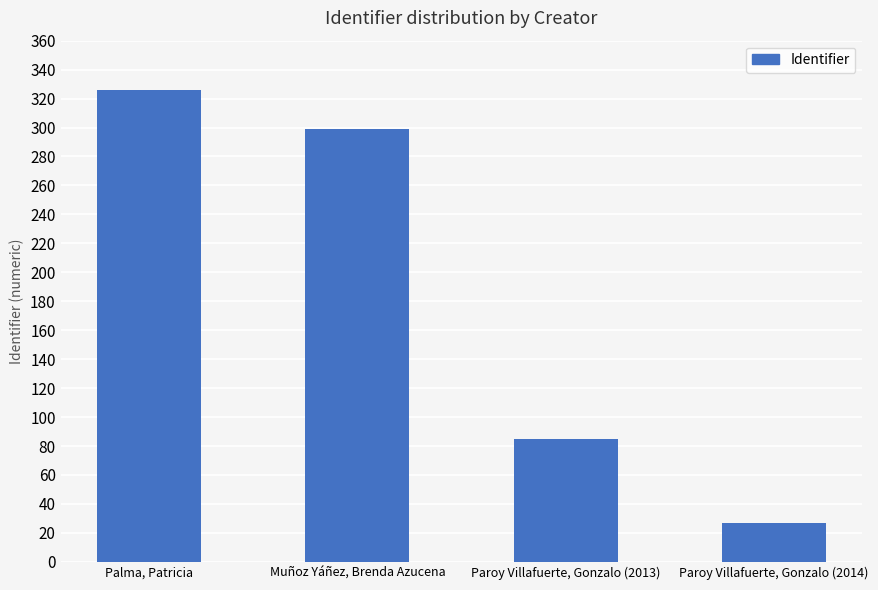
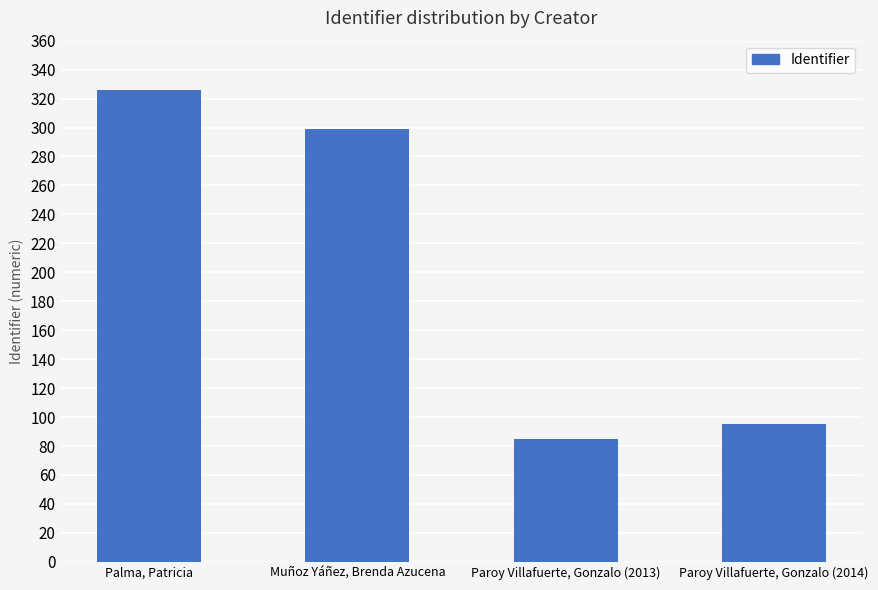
  {
    "Palma, Patricia": 326,
    "Muñoz Yáñez, Brenda Azucena": 299,
    "Paroy Villafuerte, Gonzalo (2013)": 85,
-   "Paroy Villafuerte, Gonzalo (2014)": 27
+   "Paroy Villafuerte, Gonzalo (2014)": 95
  }
